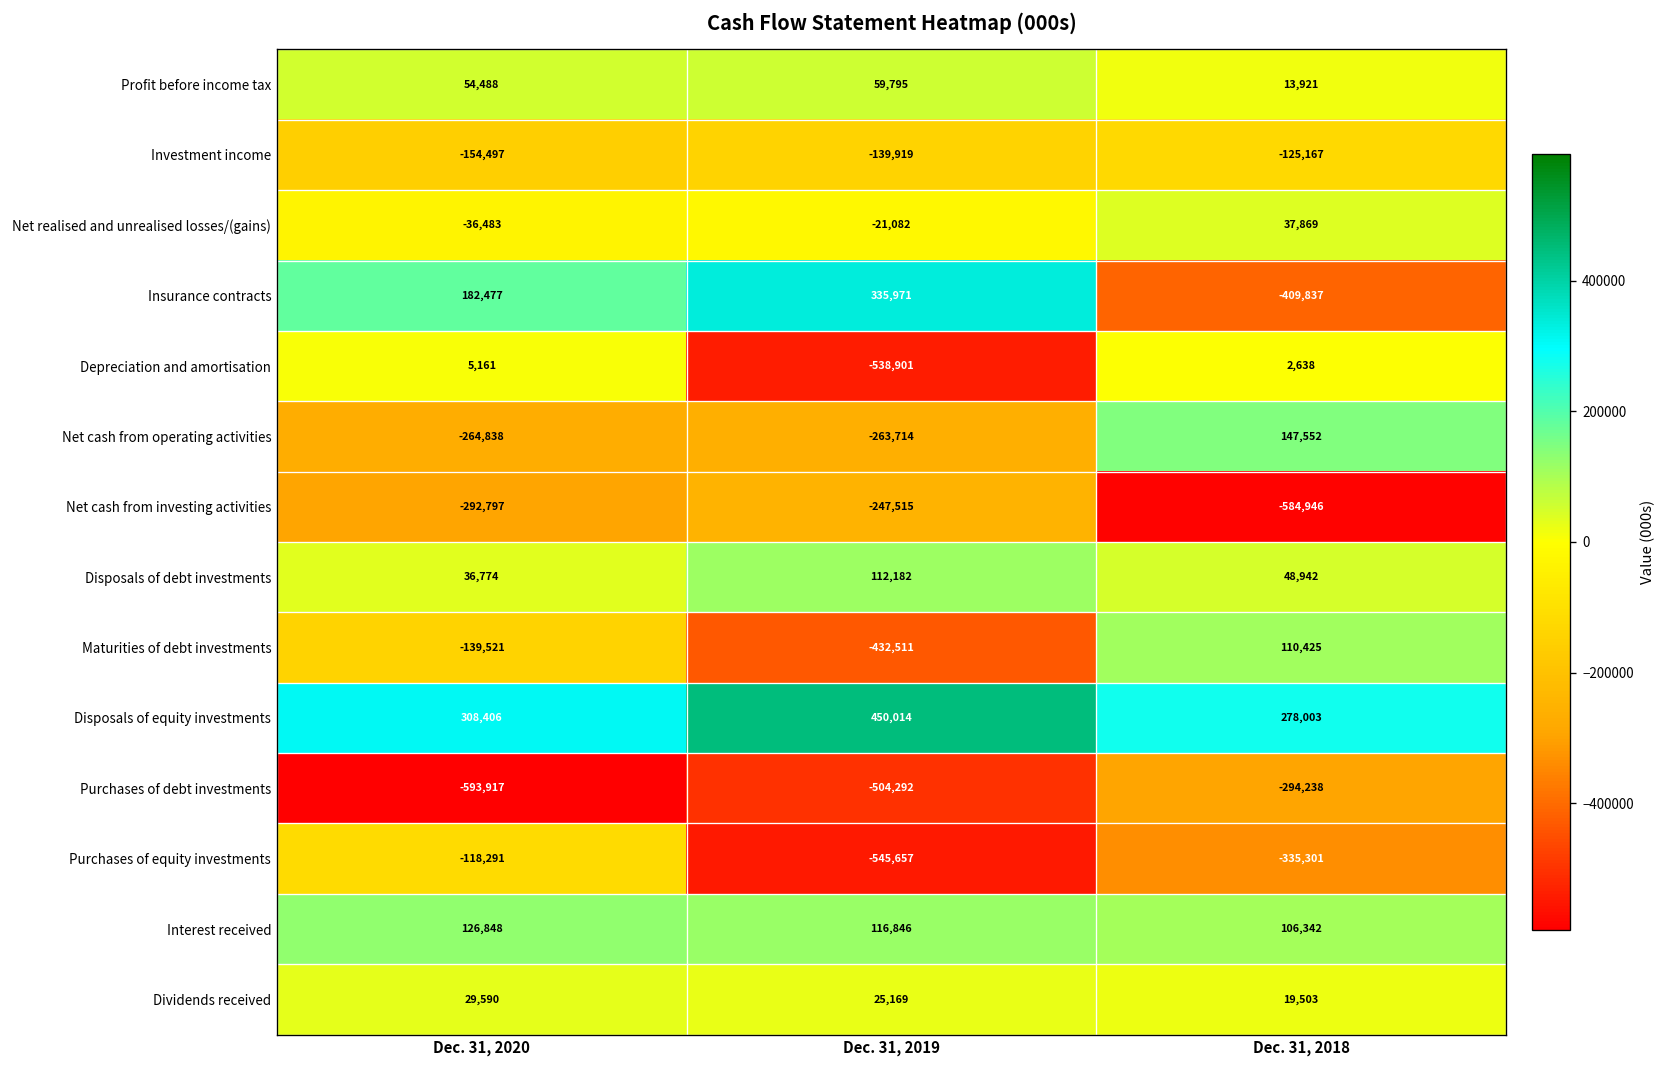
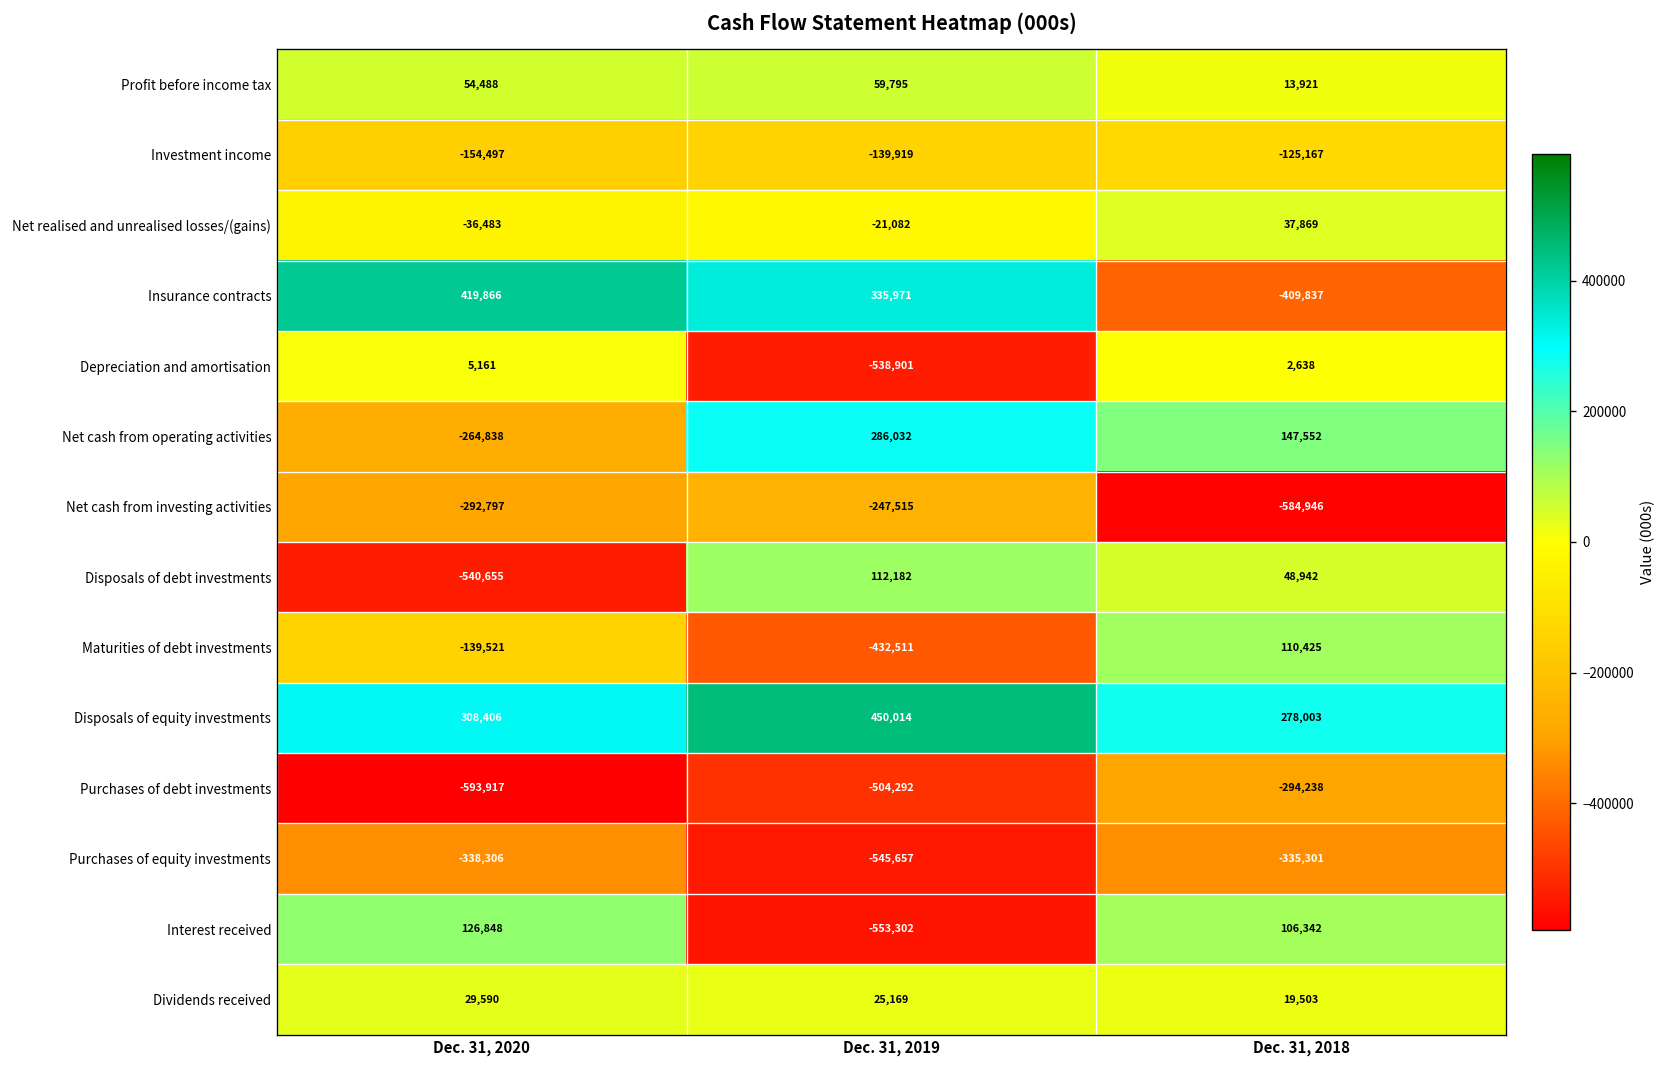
  {
    "Profit before income tax": {
      "Dec. 31, 2020": "54,488",
      "Dec. 31, 2019": "59,795",
      "Dec. 31, 2018": "13,921"
    },
    "Investment income": {
      "Dec. 31, 2020": "-154,497",
      "Dec. 31, 2019": "-139,919",
      "Dec. 31, 2018": "-125,167"
    },
    "Net realised and unrealised losses/(gains)": {
      "Dec. 31, 2020": "-36,483",
      "Dec. 31, 2019": "-21,082",
      "Dec. 31, 2018": "37,869"
    },
    "Insurance contracts": {
-     "Dec. 31, 2020": "182,477",
+     "Dec. 31, 2020": "419,866",
      "Dec. 31, 2019": "335,971",
      "Dec. 31, 2018": "-409,837"
    },
    "Depreciation and amortisation": {
      "Dec. 31, 2020": "5,161",
      "Dec. 31, 2019": "-538,901",
      "Dec. 31, 2018": "2,638"
    },
    "Net cash from operating activities": {
      "Dec. 31, 2020": "-264,838",
-     "Dec. 31, 2019": "-263,714",
+     "Dec. 31, 2019": "286,032",
      "Dec. 31, 2018": "147,552"
    },
    "Net cash from investing activities": {
      "Dec. 31, 2020": "-292,797",
      "Dec. 31, 2019": "-247,515",
      "Dec. 31, 2018": "-584,946"
    },
    "Disposals of debt investments": {
-     "Dec. 31, 2020": "36,774",
+     "Dec. 31, 2020": "-540,655",
      "Dec. 31, 2019": "112,182",
      "Dec. 31, 2018": "48,942"
    },
    "Maturities of debt investments": {
      "Dec. 31, 2020": "-139,521",
      "Dec. 31, 2019": "-432,511",
      "Dec. 31, 2018": "110,425"
    },
    "Disposals of equity investments": {
      "Dec. 31, 2020": "308,406",
      "Dec. 31, 2019": "450,014",
      "Dec. 31, 2018": "278,003"
    },
    "Purchases of debt investments": {
      "Dec. 31, 2020": "-593,917",
      "Dec. 31, 2019": "-504,292",
      "Dec. 31, 2018": "-294,238"
    },
    "Purchases of equity investments": {
-     "Dec. 31, 2020": "-118,291",
+     "Dec. 31, 2020": "-338,306",
      "Dec. 31, 2019": "-545,657",
      "Dec. 31, 2018": "-335,301"
    },
    "Interest received": {
      "Dec. 31, 2020": "126,848",
-     "Dec. 31, 2019": "116,846",
+     "Dec. 31, 2019": "-553,302",
      "Dec. 31, 2018": "106,342"
    },
    "Dividends received": {
      "Dec. 31, 2020": "29,590",
      "Dec. 31, 2019": "25,169",
      "Dec. 31, 2018": "19,503"
    }
  }
